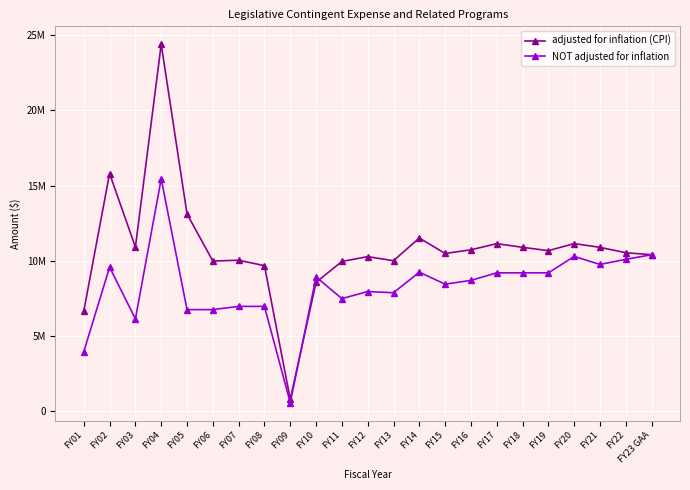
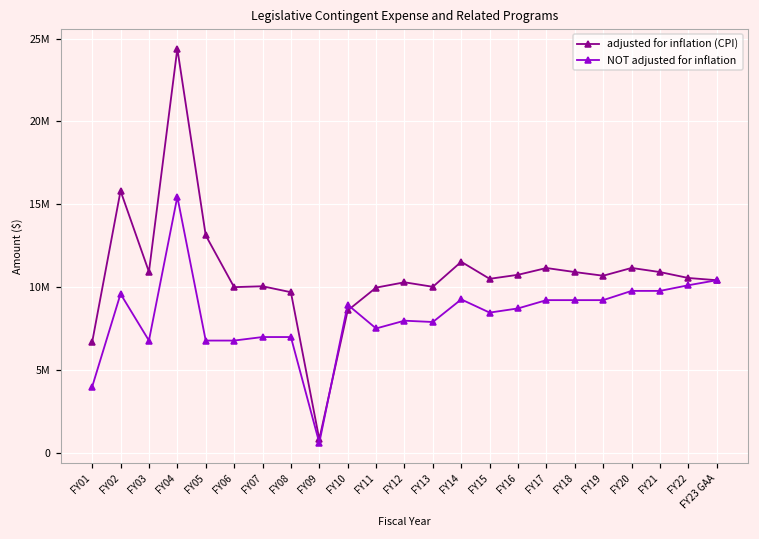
  {
    "adjusted for inflation (CPI)": {
      "FY01": 6700000,
      "FY02": 15800000,
      "FY03": 10900000,
      "FY04": 24400000,
      "FY05": 13100000,
      "FY06": 10000000,
      "FY07": 10000000,
      "FY08": 9700000,
      "FY09": 800000,
      "FY10": 8600000,
      "FY11": 10000000,
      "FY12": 10300000,
      "FY13": 10000000,
      "FY14": 11500000,
      "FY15": 10500000,
      "FY16": 10700000,
      "FY17": 11100000,
      "FY18": 10900000,
      "FY19": 10700000,
      "FY20": 11200000,
      "FY21": 10900000,
      "FY22": 10500000
    },
    "NOT adjusted for inflation": {
      "FY01": 4000000,
      "FY02": 9600000,
-     "FY03": 6200000,
+     "FY03": 6800000,
      "FY04": 15500000,
      "FY05": 6800000,
      "FY06": 6800000,
      "FY07": 7000000,
      "FY08": 7000000,
      "FY09": 600000,
      "FY10": 8900000,
      "FY11": 7500000,
      "FY12": 8000000,
      "FY13": 7900000,
      "FY14": 9300000,
      "FY15": 8500000,
      "FY16": 8700000,
      "FY17": 9200000,
      "FY18": 9200000,
      "FY19": 9200000,
-     "FY20": 10300000,
+     "FY20": 9800000,
      "FY21": 9800000,
      "FY22": 10100000
    }
  }
